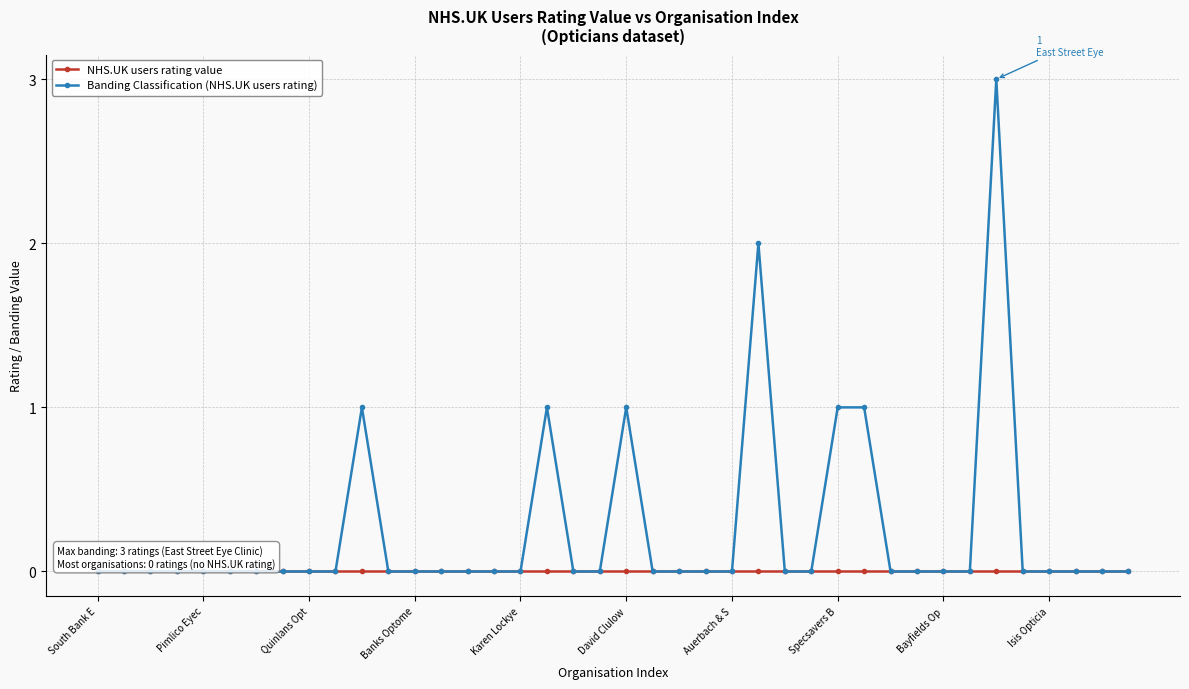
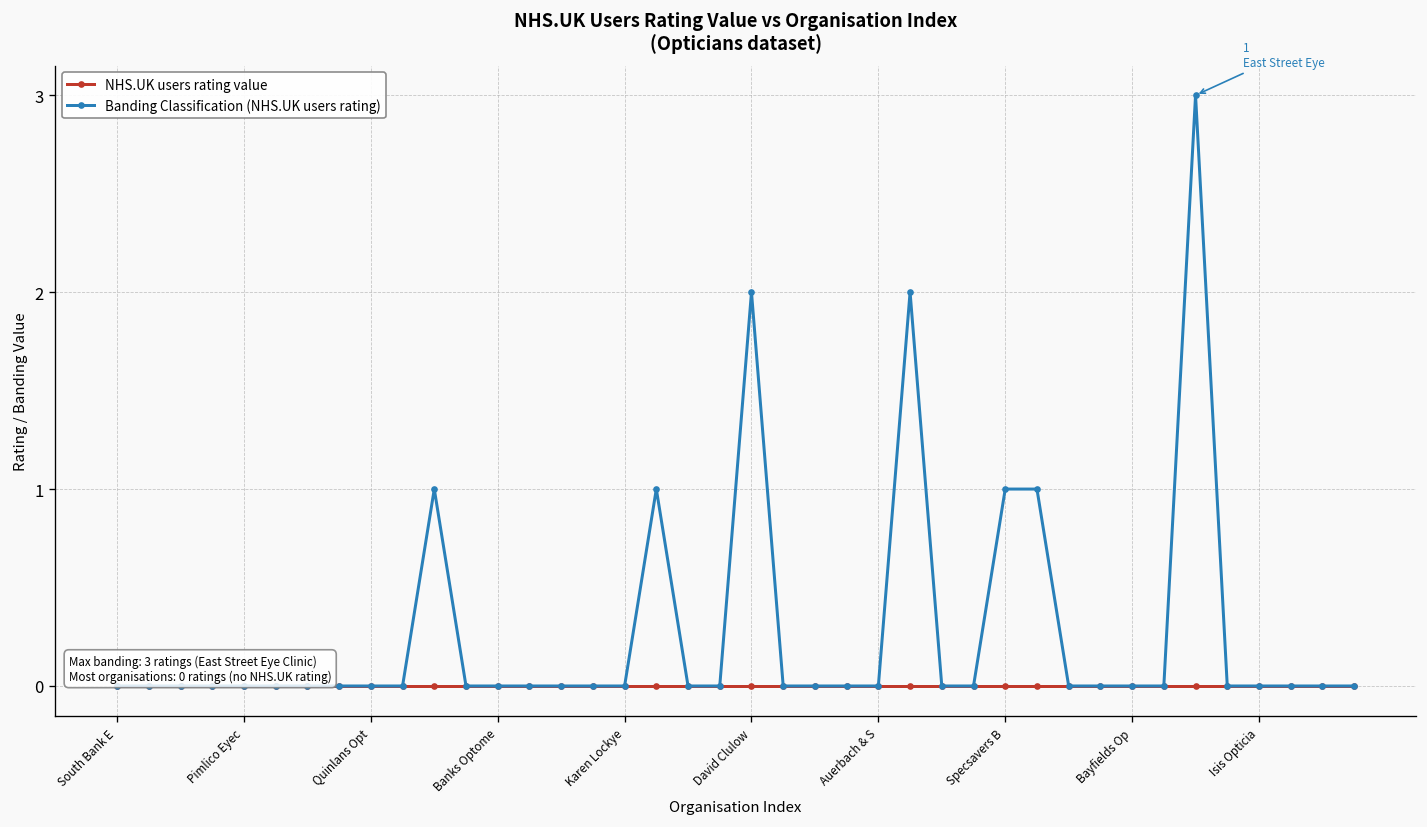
  {
    "NHS.UK users rating value": {
      "David Clulow": 0,
      "Specsavers B": 0
    },
    "Banding Classification (NHS.UK users rating)": {
-     "David Clulow": 1,
+     "David Clulow": 2,
      "Specsavers B": 1
    }
  }
